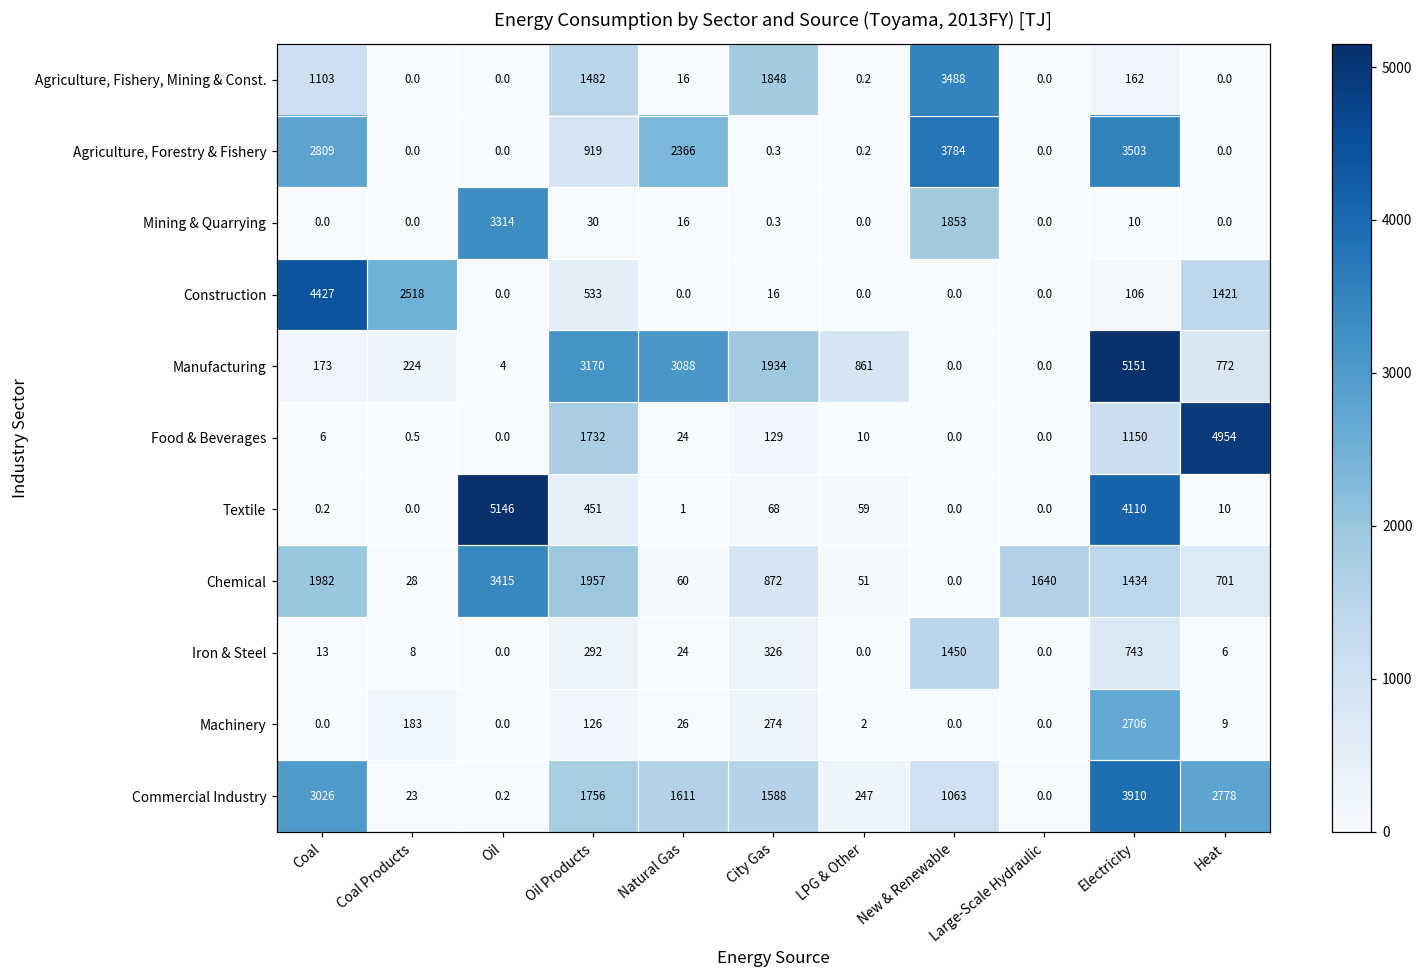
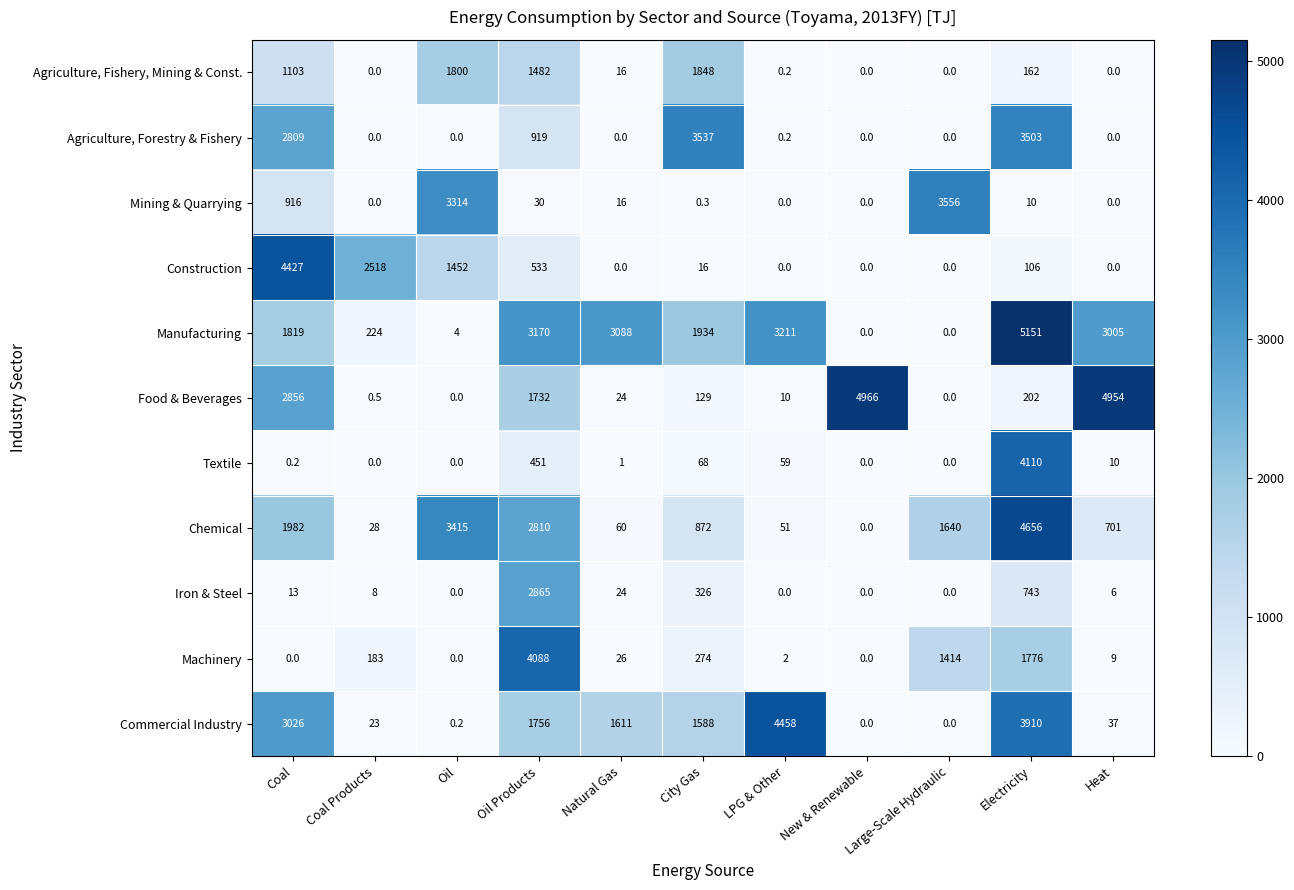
  {
    "Agriculture, Fishery, Mining & Const.": {
      "Coal": 1103,
      "Coal Products": 0.0,
-     "Oil": 0.0,
+     "Oil": 1800,
      "Oil Products": 1482,
      "Natural Gas": 16,
      "City Gas": 1848,
      "LPG & Other": 0.2,
-     "New & Renewable": 3488,
+     "New & Renewable": 0.0,
      "Large-Scale Hydraulic": 0.0,
      "Electricity": 162,
      "Heat": 0.0
    },
    "Agriculture, Forestry & Fishery": {
      "Coal": 2809,
      "Coal Products": 0.0,
      "Oil": 0.0,
      "Oil Products": 919,
-     "Natural Gas": 2366,
-     "City Gas": 0.3,
+     "Natural Gas": 0.0,
+     "City Gas": 3537,
      "LPG & Other": 0.2,
-     "New & Renewable": 3784,
+     "New & Renewable": 0.0,
      "Large-Scale Hydraulic": 0.0,
      "Electricity": 3503,
      "Heat": 0.0
    },
    "Mining & Quarrying": {
-     "Coal": 0.0,
+     "Coal": 916,
      "Coal Products": 0.0,
      "Oil": 3314,
      "Oil Products": 30,
      "Natural Gas": 16,
      "City Gas": 0.3,
      "LPG & Other": 0.0,
-     "New & Renewable": 1853,
-     "Large-Scale Hydraulic": 0.0,
+     "New & Renewable": 0.0,
+     "Large-Scale Hydraulic": 3556,
      "Electricity": 10,
      "Heat": 0.0
    },
    "Construction": {
      "Coal": 4427,
      "Coal Products": 2518,
-     "Oil": 0.0,
+     "Oil": 1452,
      "Oil Products": 533,
      "Natural Gas": 0.0,
      "City Gas": 16,
      "LPG & Other": 0.0,
      "New & Renewable": 0.0,
      "Large-Scale Hydraulic": 0.0,
      "Electricity": 106,
-     "Heat": 1421
+     "Heat": 0.0
    },
    "Manufacturing": {
-     "Coal": 173,
+     "Coal": 1819,
      "Coal Products": 224,
      "Oil": 4,
      "Oil Products": 3170,
      "Natural Gas": 3088,
      "City Gas": 1934,
-     "LPG & Other": 861,
+     "LPG & Other": 3211,
      "New & Renewable": 0.0,
      "Large-Scale Hydraulic": 0.0,
      "Electricity": 5151,
-     "Heat": 772
+     "Heat": 3005
    },
    "Food & Beverages": {
-     "Coal": 6,
+     "Coal": 2856,
      "Coal Products": 0.5,
      "Oil": 0.0,
      "Oil Products": 1732,
      "Natural Gas": 24,
      "City Gas": 129,
      "LPG & Other": 10,
-     "New & Renewable": 0.0,
+     "New & Renewable": 4966,
      "Large-Scale Hydraulic": 0.0,
-     "Electricity": 1150,
+     "Electricity": 202,
      "Heat": 4954
    },
    "Textile": {
      "Coal": 0.2,
      "Coal Products": 0.0,
-     "Oil": 5146,
+     "Oil": 0.0,
      "Oil Products": 451,
      "Natural Gas": 1,
      "City Gas": 68,
      "LPG & Other": 59,
      "New & Renewable": 0.0,
      "Large-Scale Hydraulic": 0.0,
      "Electricity": 4110,
      "Heat": 10
    },
    "Chemical": {
      "Coal": 1982,
      "Coal Products": 28,
      "Oil": 3415,
-     "Oil Products": 1957,
+     "Oil Products": 2810,
      "Natural Gas": 60,
      "City Gas": 872,
      "LPG & Other": 51,
      "New & Renewable": 0.0,
      "Large-Scale Hydraulic": 1640,
-     "Electricity": 1434,
+     "Electricity": 4656,
      "Heat": 701
    },
    "Iron & Steel": {
      "Coal": 13,
      "Coal Products": 8,
      "Oil": 0.0,
-     "Oil Products": 292,
+     "Oil Products": 2865,
      "Natural Gas": 24,
      "City Gas": 326,
      "LPG & Other": 0.0,
-     "New & Renewable": 1450,
+     "New & Renewable": 0.0,
      "Large-Scale Hydraulic": 0.0,
      "Electricity": 743,
      "Heat": 6
    },
    "Machinery": {
      "Coal": 0.0,
      "Coal Products": 183,
      "Oil": 0.0,
-     "Oil Products": 126,
+     "Oil Products": 4088,
      "Natural Gas": 26,
      "City Gas": 274,
      "LPG & Other": 2,
      "New & Renewable": 0.0,
-     "Large-Scale Hydraulic": 0.0,
-     "Electricity": 2706,
+     "Large-Scale Hydraulic": 1414,
+     "Electricity": 1776,
      "Heat": 9
    },
    "Commercial Industry": {
      "Coal": 3026,
      "Coal Products": 23,
      "Oil": 0.2,
      "Oil Products": 1756,
      "Natural Gas": 1611,
      "City Gas": 1588,
-     "LPG & Other": 247,
-     "New & Renewable": 1063,
+     "LPG & Other": 4458,
+     "New & Renewable": 0.0,
      "Large-Scale Hydraulic": 0.0,
      "Electricity": 3910,
-     "Heat": 2778
+     "Heat": 37
    }
  }
